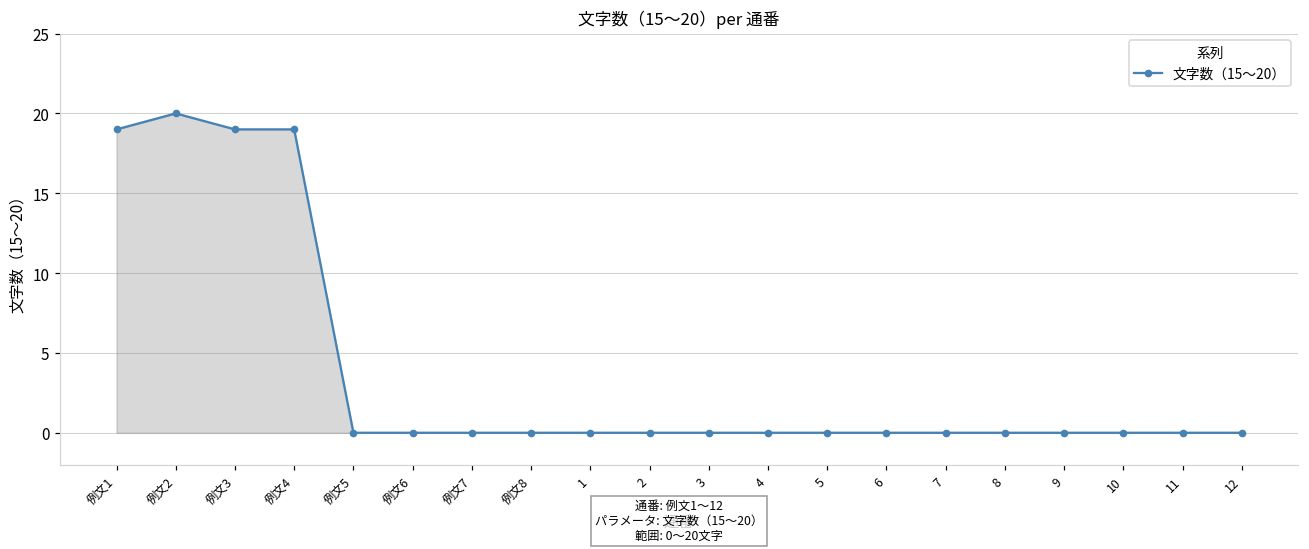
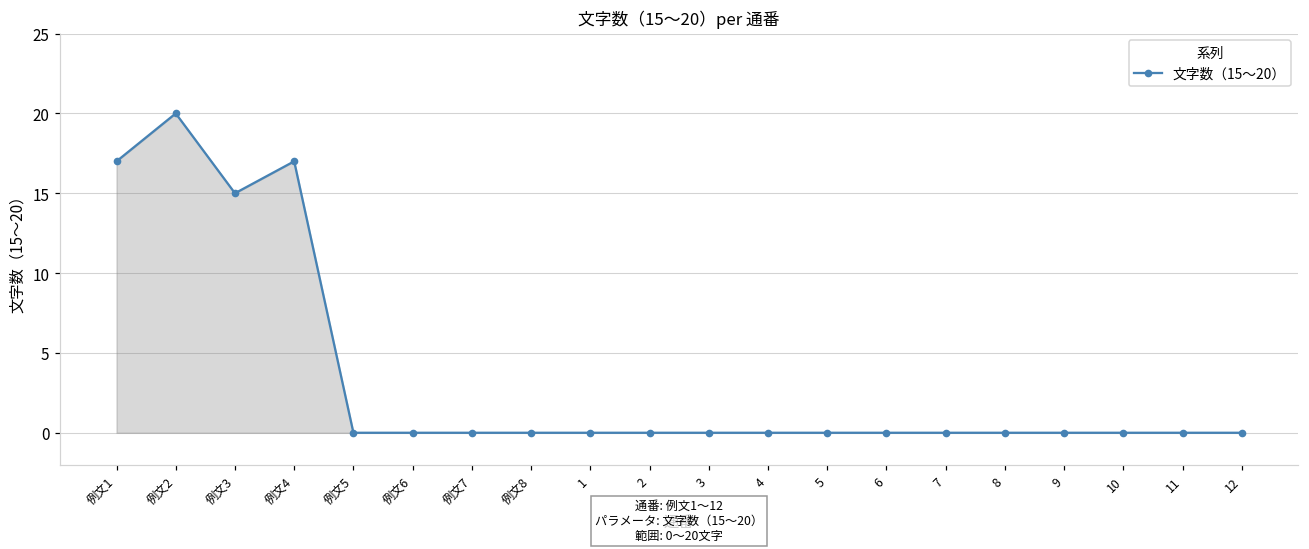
  {
-   "例文1": 19,
+   "例文1": 17,
    "例文2": 20,
-   "例文3": 19,
-   "例文4": 19,
+   "例文3": 15,
+   "例文4": 17,
    "例文5": 0,
    "例文6": 0,
    "例文7": 0,
    "例文8": 0,
    "1": 0,
    "2": 0,
    "3": 0,
    "4": 0,
    "5": 0,
    "6": 0,
    "7": 0,
    "8": 0,
    "9": 0,
    "10": 0,
    "11": 0,
    "12": 0
  }
